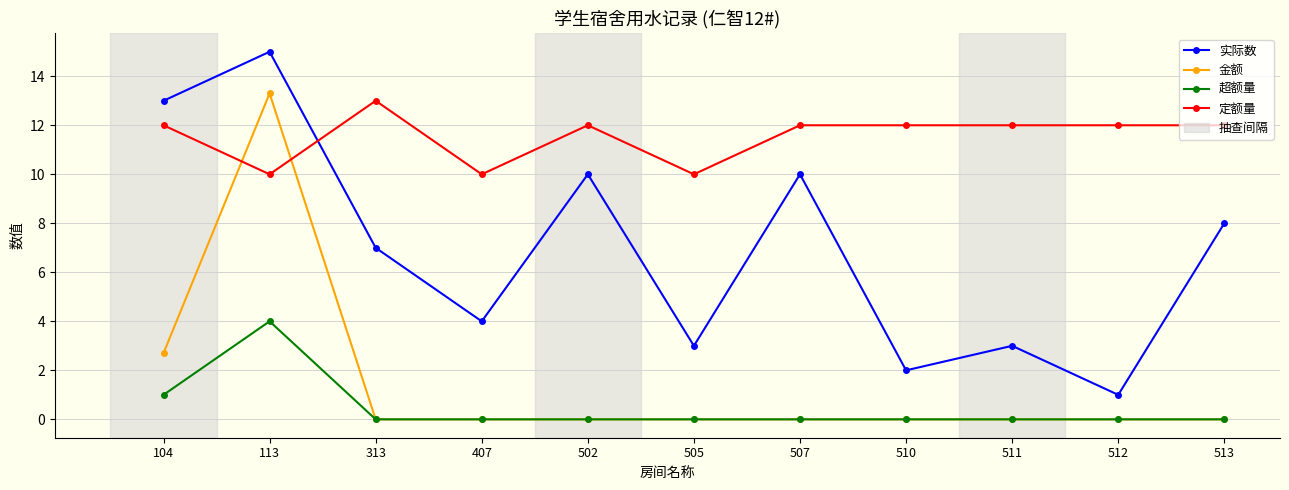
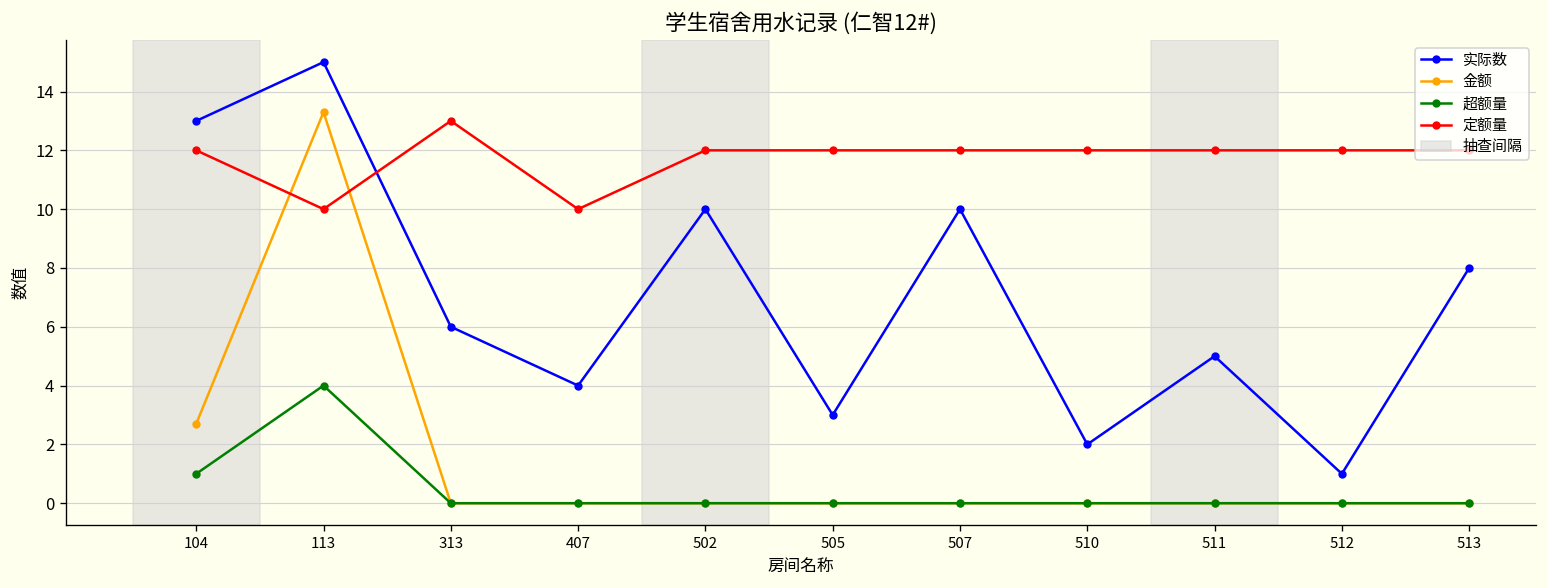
  {
    "实际数": {
      "104": 13,
      "113": 15,
-     "313": 7,
+     "313": 6,
      "407": 4,
      "502": 10,
      "505": 3,
      "507": 10,
      "510": 2,
-     "511": 3,
+     "511": 5,
      "512": 1,
      "513": 8
    },
    "金额": {
      "104": 2.7,
      "113": 13.3
    },
    "超额量": {
      "104": 1,
      "113": 4
    },
    "定额量": {
      "104": 12,
      "113": 10,
      "313": 13,
      "407": 10,
      "502": 12,
-     "505": 10,
+     "505": 12,
      "507": 12,
      "510": 12,
      "511": 12,
      "512": 12
    }
  }
